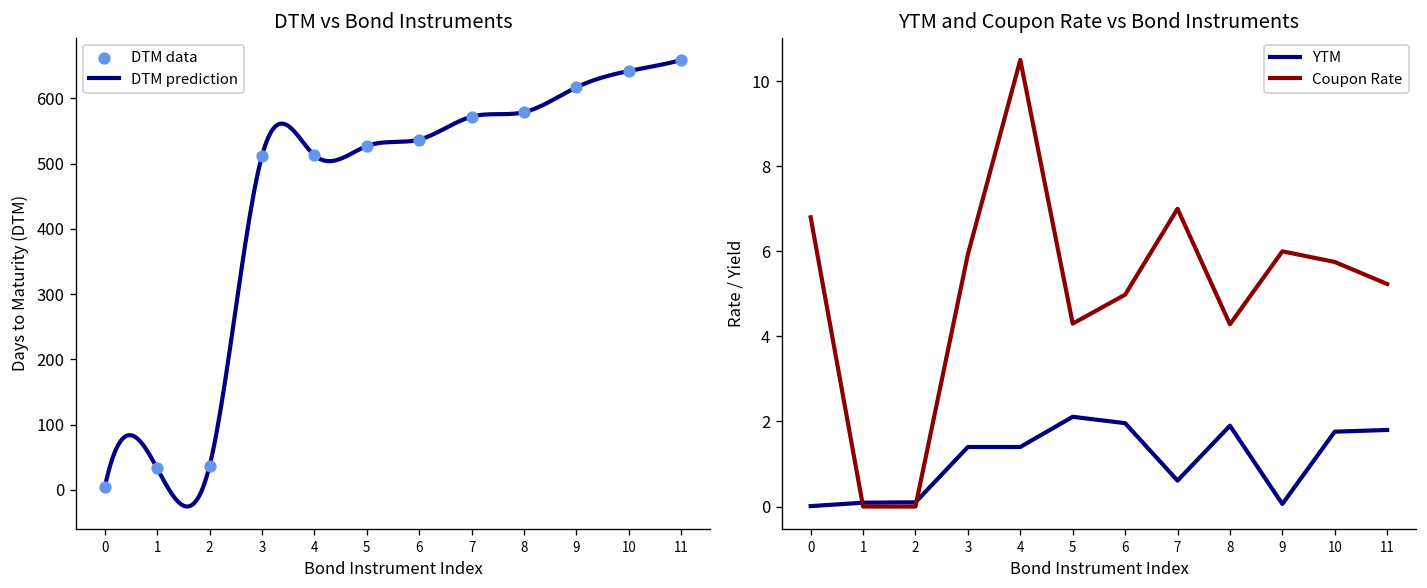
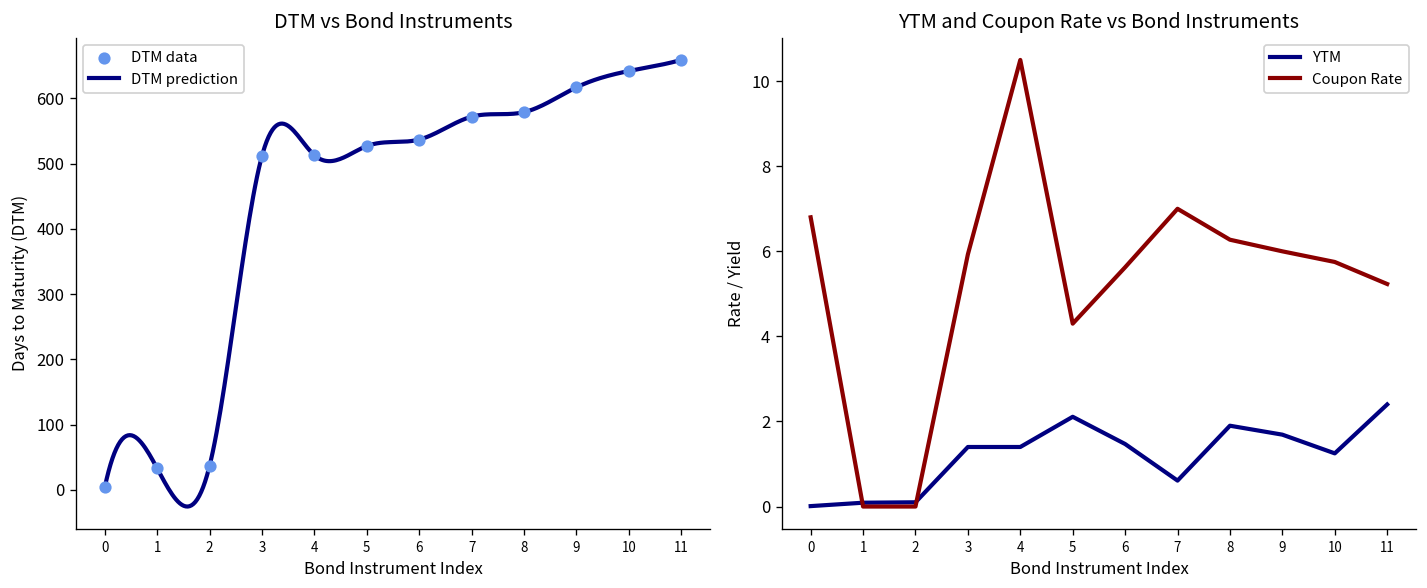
  {
    "YTM and Coupon Rate vs Bond Instruments": {
      "YTM": {
        "0": 0.0,
        "1": 0.1,
        "2": 0.1,
        "3": 1.4,
        "4": 1.4,
        "5": 2.1,
-       "6": 2.0,
+       "6": 1.5,
        "7": 0.6,
        "8": 1.9,
-       "9": 0.1,
-       "10": 1.8,
-       "11": 1.8
+       "9": 1.7,
+       "10": 1.3,
+       "11": 2.4
      },
      "Coupon Rate": {
        "0": 6.8,
        "1": 0.0,
        "2": 0.0,
        "3": 5.9,
        "4": 10.5,
        "5": 4.3,
-       "6": 5.0,
+       "6": 5.6,
        "7": 7.0,
-       "8": 4.3,
+       "8": 6.3,
        "9": 6.0,
        "10": 5.8,
        "11": 5.2
      }
    }
  }
